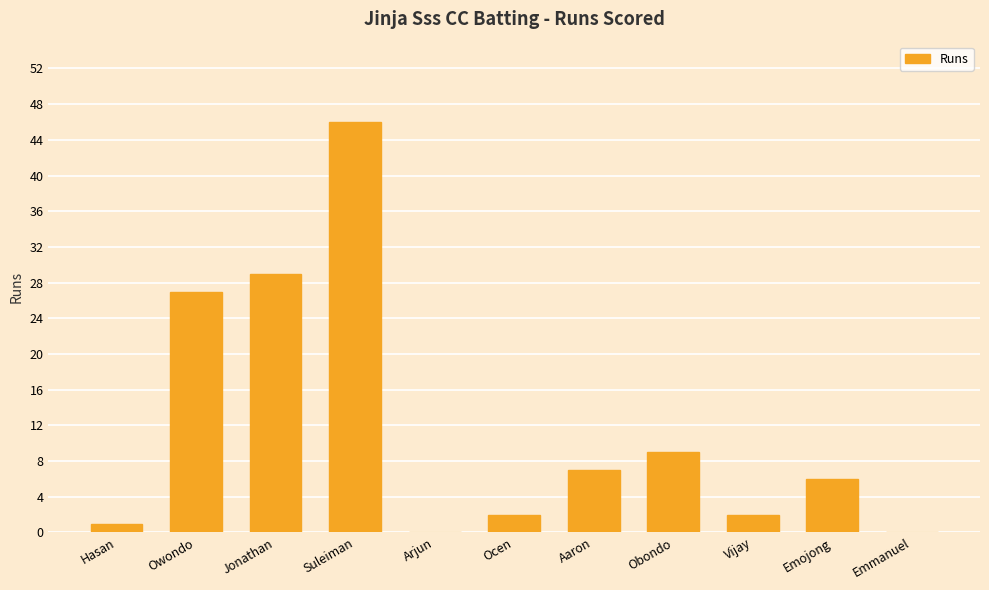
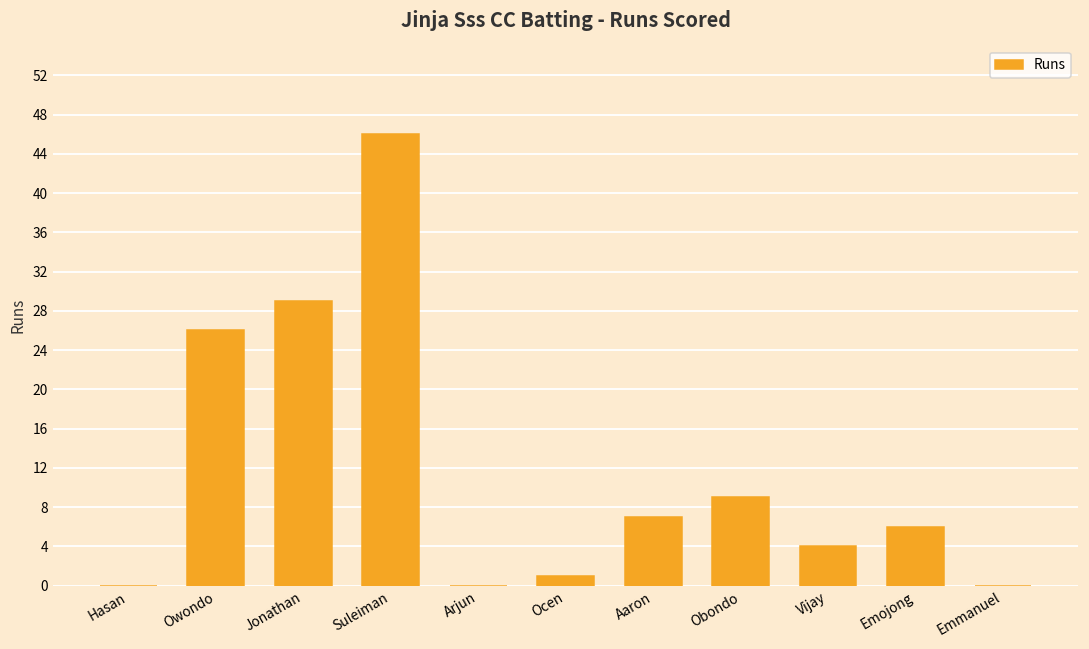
  {
-   "Hasan": 1,
-   "Owondo": 27,
+   "Hasan": 0,
+   "Owondo": 26,
    "Jonathan": 29,
    "Suleiman": 46,
    "Arjun": 0,
-   "Ocen": 2,
+   "Ocen": 1,
    "Aaron": 7,
    "Obondo": 9,
-   "Vijay": 2,
+   "Vijay": 4,
    "Emojong": 6,
    "Emmanuel": 0
  }
